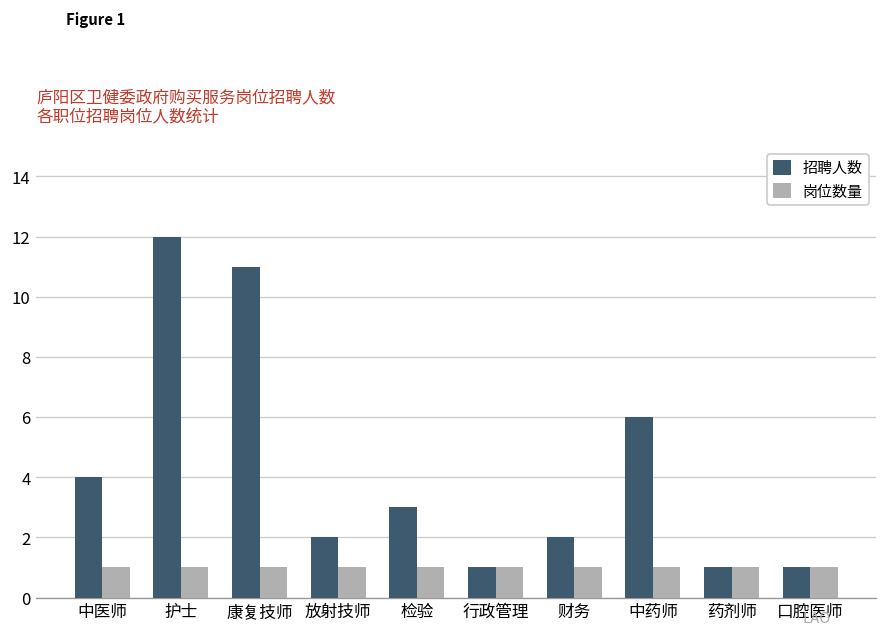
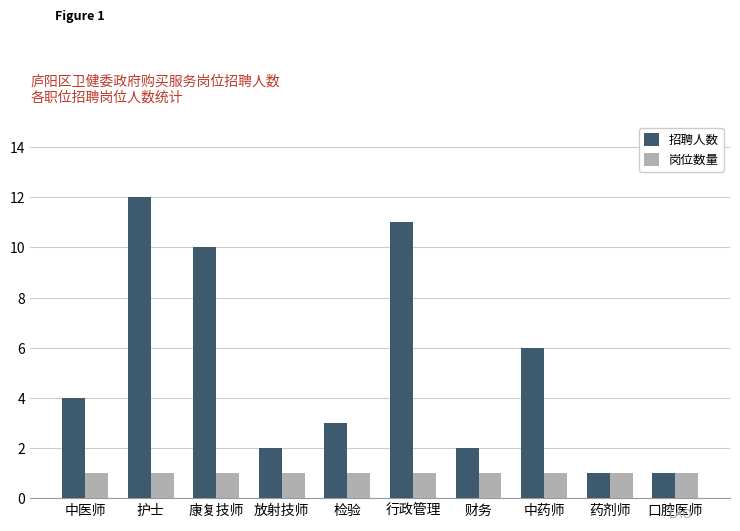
  {
    "招聘人数": {
      "中医师": 4,
      "护士": 12,
-     "康复技师": 11,
+     "康复技师": 10,
      "放射技师": 2,
      "检验": 3,
-     "行政管理": 1,
+     "行政管理": 11,
      "财务": 2,
      "中药师": 6,
      "药剂师": 1,
      "口腔医师": 1
    },
    "岗位数量": {
      "中医师": 1,
      "护士": 1,
      "康复技师": 1,
      "放射技师": 1,
      "检验": 1,
      "行政管理": 1,
      "财务": 1,
      "中药师": 1,
      "药剂师": 1,
      "口腔医师": 1
    }
  }
